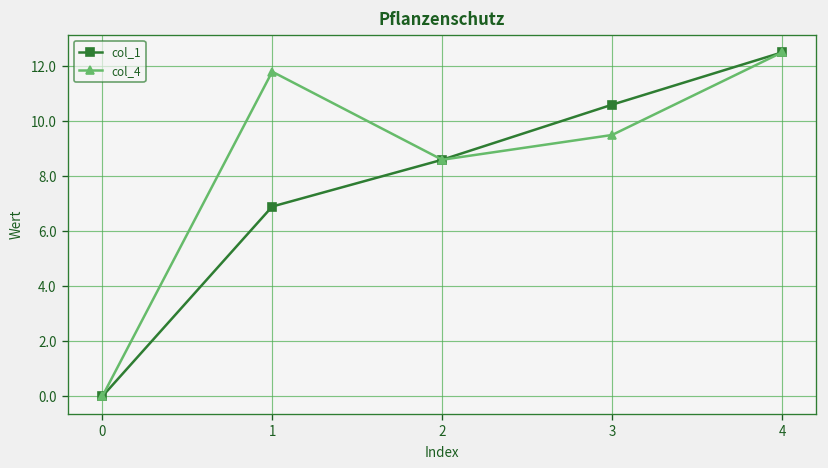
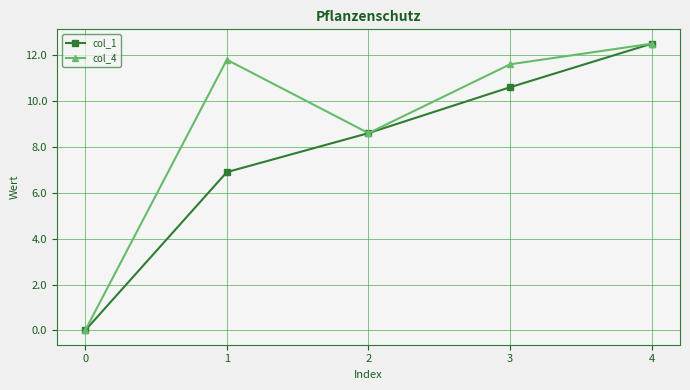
  {
    "col_1": {
      "1": 6.9,
      "3": 10.6
    },
    "col_4": {
      "1": 11.8,
-     "3": 9.5
+     "3": 11.6
    }
  }
